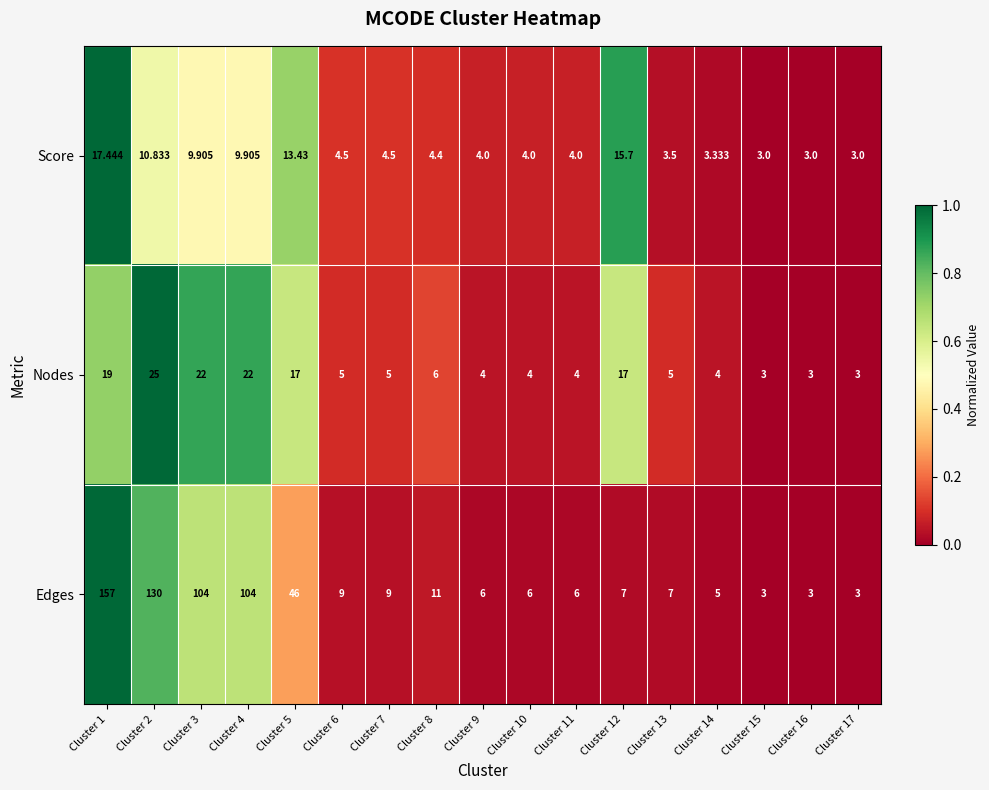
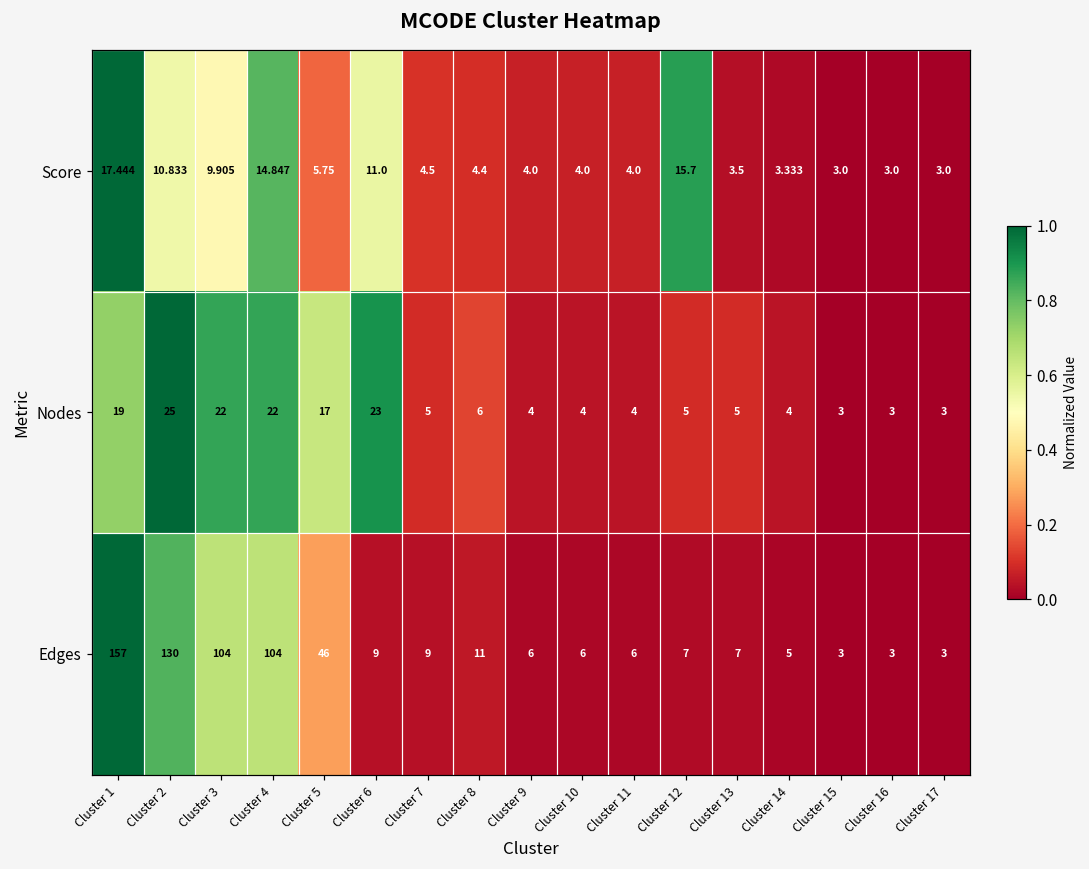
  {
    "Score": {
      "Cluster 1": 17.444,
      "Cluster 2": 10.833,
      "Cluster 3": 9.905,
-     "Cluster 4": 9.905,
-     "Cluster 5": 13.43,
-     "Cluster 6": 4.5,
+     "Cluster 4": 14.847,
+     "Cluster 5": 5.75,
+     "Cluster 6": 11.0,
      "Cluster 7": 4.5,
      "Cluster 8": 4.4,
      "Cluster 9": 4.0,
      "Cluster 10": 4.0,
      "Cluster 11": 4.0,
      "Cluster 12": 15.7,
      "Cluster 13": 3.5,
      "Cluster 14": 3.333,
      "Cluster 15": 3.0,
      "Cluster 16": 3.0,
      "Cluster 17": 3.0
    },
    "Nodes": {
      "Cluster 1": 19,
      "Cluster 2": 25,
      "Cluster 3": 22,
      "Cluster 4": 22,
      "Cluster 5": 17,
-     "Cluster 6": 5,
+     "Cluster 6": 23,
      "Cluster 7": 5,
      "Cluster 8": 6,
      "Cluster 9": 4,
      "Cluster 10": 4,
      "Cluster 11": 4,
-     "Cluster 12": 17,
+     "Cluster 12": 5,
      "Cluster 13": 5,
      "Cluster 14": 4,
      "Cluster 15": 3,
      "Cluster 16": 3,
      "Cluster 17": 3
    },
    "Edges": {
      "Cluster 1": 157,
      "Cluster 2": 130,
      "Cluster 3": 104,
      "Cluster 4": 104,
      "Cluster 5": 46,
      "Cluster 6": 9,
      "Cluster 7": 9,
      "Cluster 8": 11,
      "Cluster 9": 6,
      "Cluster 10": 6,
      "Cluster 11": 6,
      "Cluster 12": 7,
      "Cluster 13": 7,
      "Cluster 14": 5,
      "Cluster 15": 3,
      "Cluster 16": 3,
      "Cluster 17": 3
    }
  }
